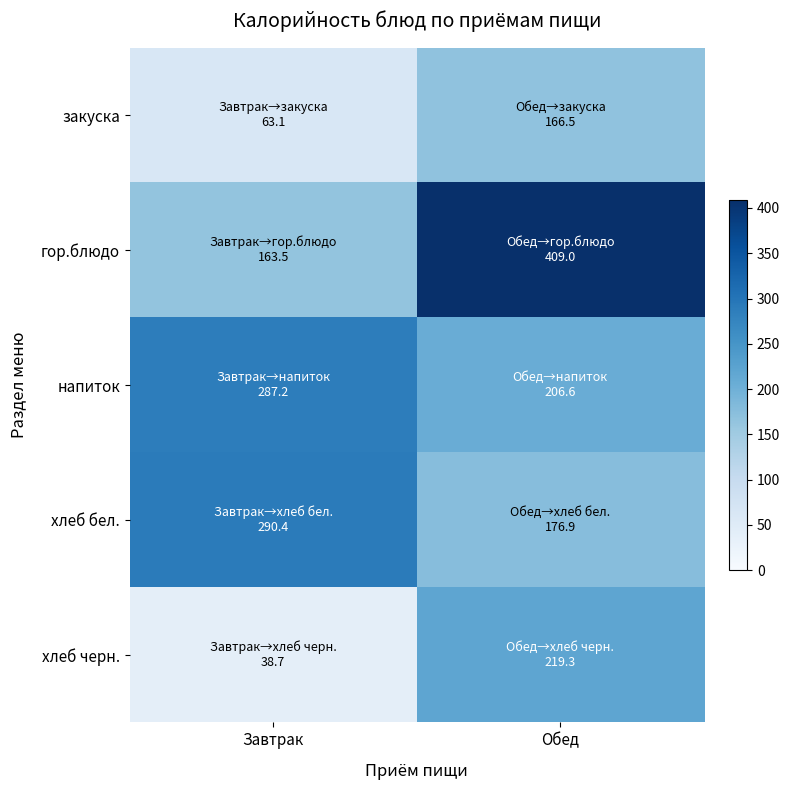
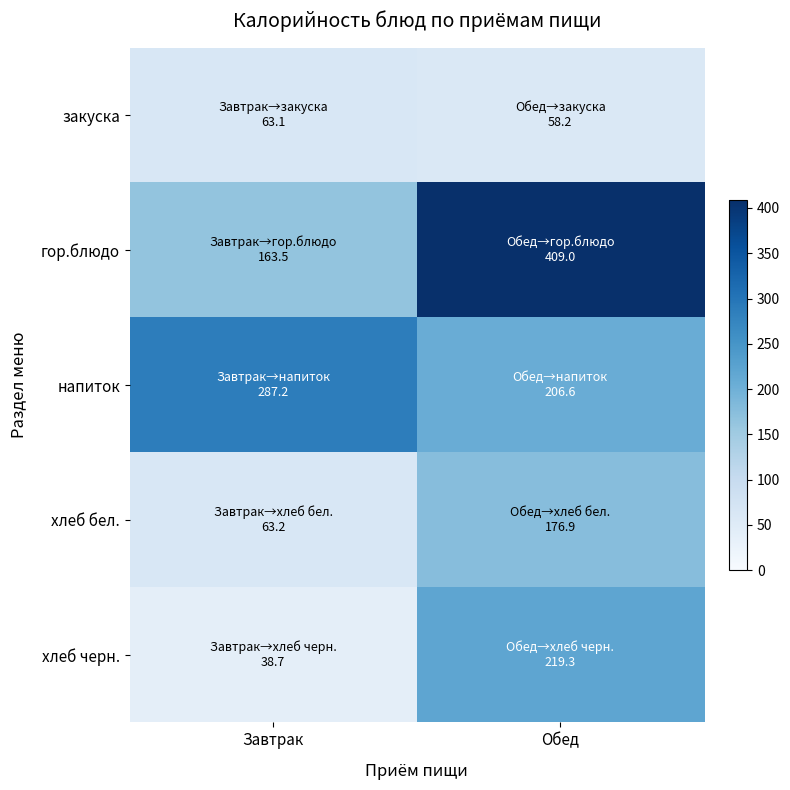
  {
    "закуска": {
      "Завтрак": 63.1,
-     "Обед": 166.5
+     "Обед": 58.2
    },
    "гор.блюдо": {
      "Завтрак": 163.5,
      "Обед": 409.0
    },
    "напиток": {
      "Завтрак": 287.2,
      "Обед": 206.6
    },
    "хлеб бел.": {
-     "Завтрак": 290.4,
+     "Завтрак": 63.2,
      "Обед": 176.9
    },
    "хлеб черн.": {
      "Завтрак": 38.7,
      "Обед": 219.3
    }
  }
